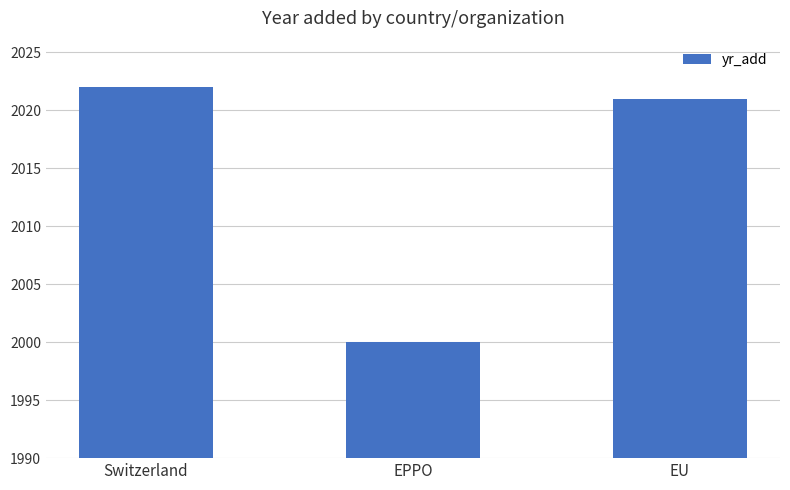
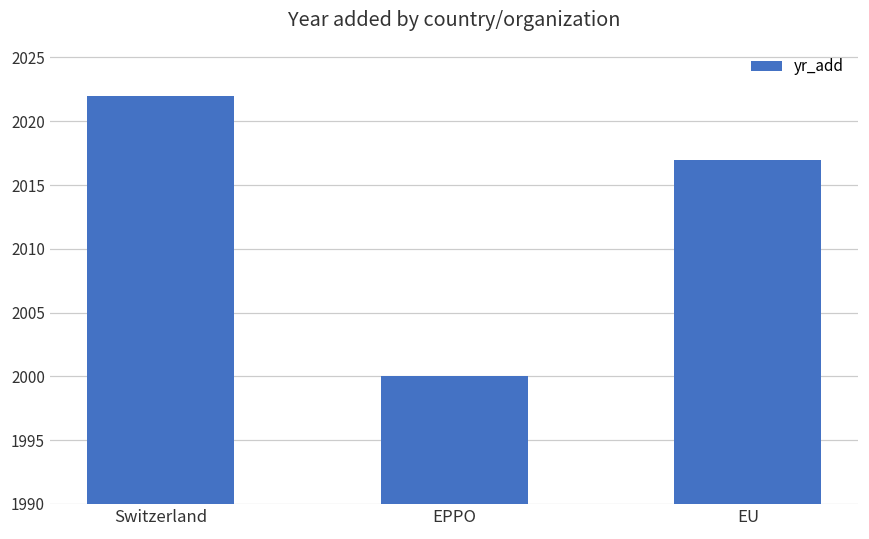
  {
    "Switzerland": 2022,
    "EPPO": 2000,
-   "EU": 2021
+   "EU": 2017
  }
